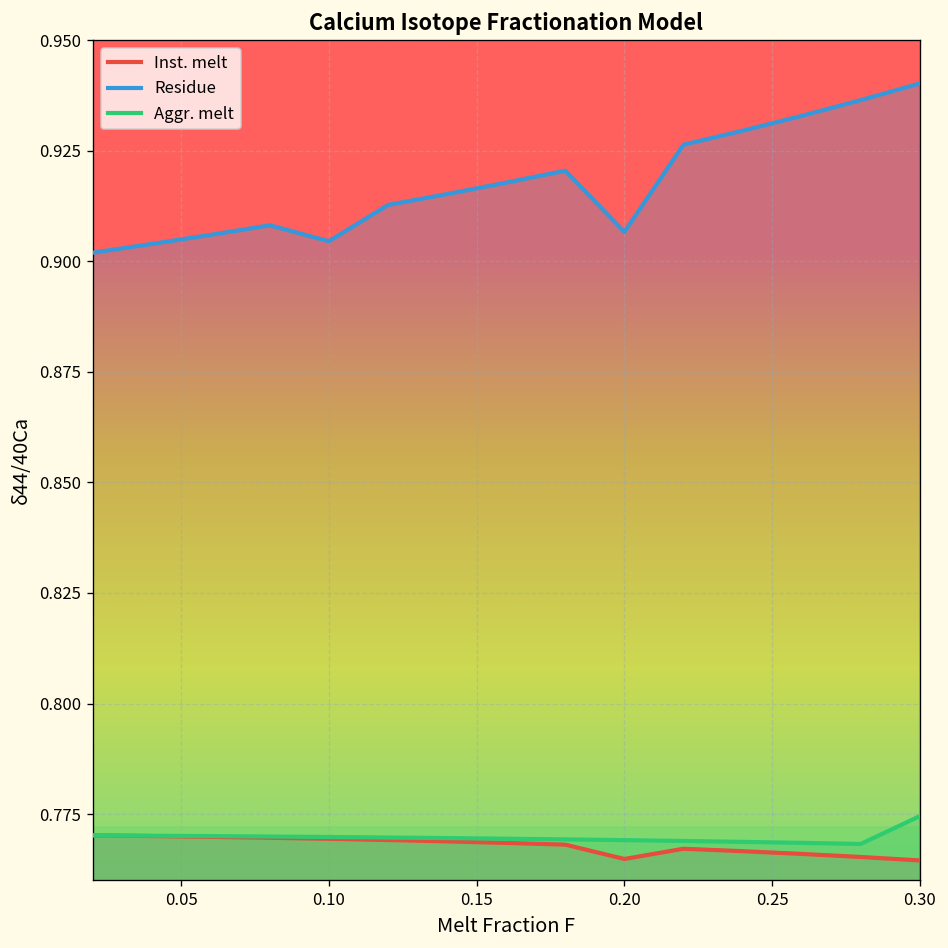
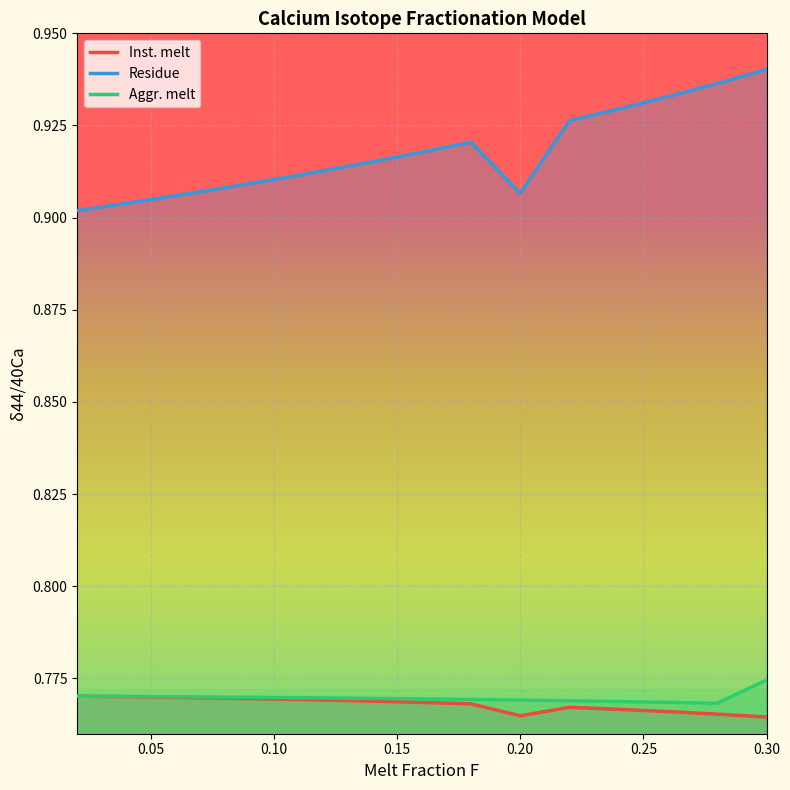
  {
    "Residue": {
-     "0.10": 0.905,
+     "0.10": 0.910,
      "0.20": 0.907,
      "0.30": 0.940
    },
    "Aggr. melt": {
      "0.30": 0.775
    }
  }
